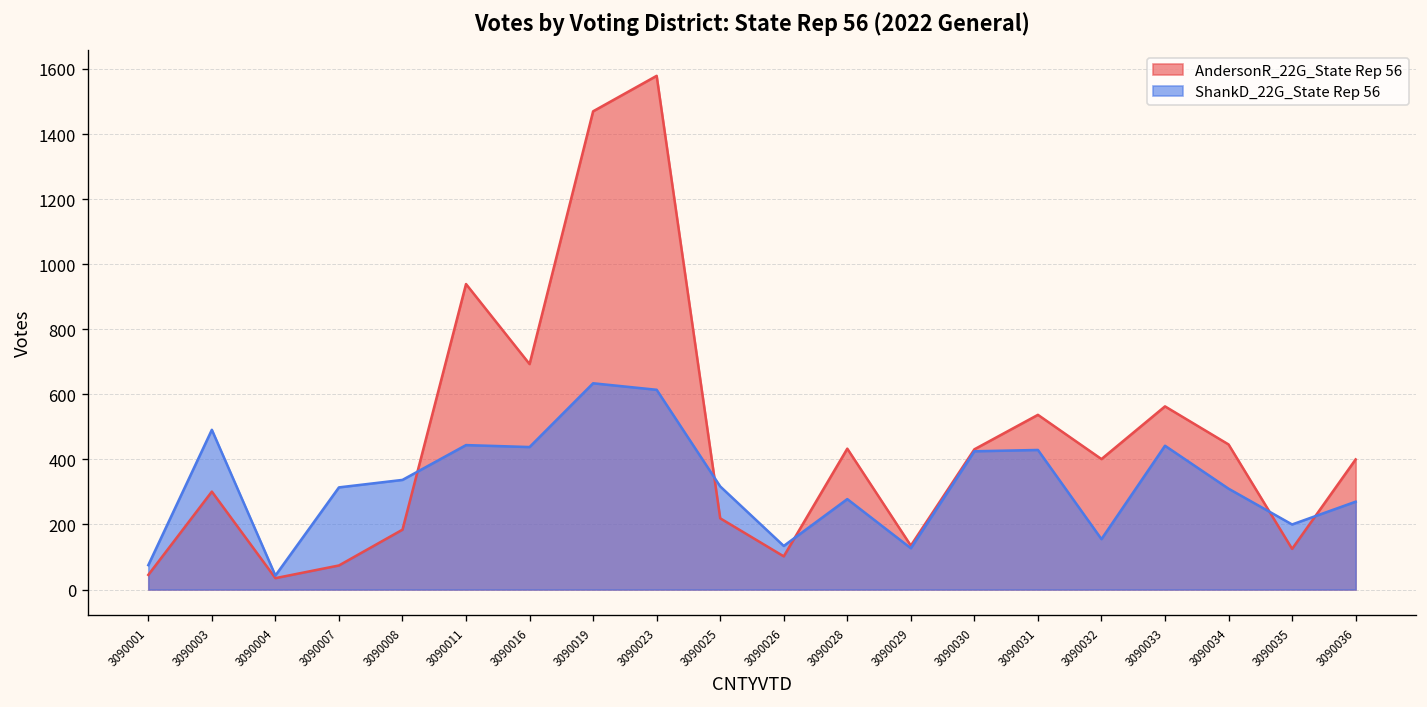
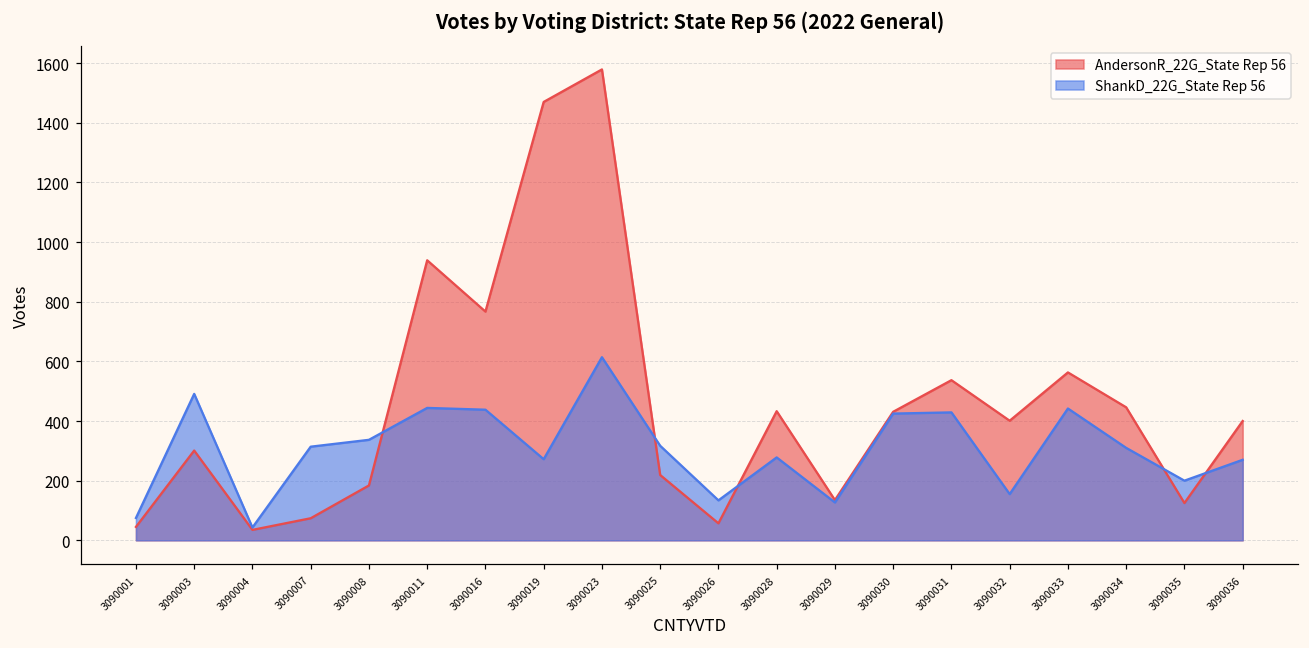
  {
    "AndersonR_22G_State Rep 56": {
      "3090001": 50,
      "3090003": 300,
      "3090007": 70,
      "3090008": 180,
      "3090011": 940,
-     "3090016": 690,
+     "3090016": 770,
      "3090019": 1470,
      "3090023": 1580,
      "3090025": 220,
-     "3090026": 100,
+     "3090026": 60,
      "3090028": 430,
      "3090031": 540,
      "3090032": 400,
      "3090033": 560,
      "3090034": 450,
      "3090035": 130,
      "3090036": 400
    },
    "ShankD_22G_State Rep 56": {
      "3090001": 80,
      "3090003": 490,
      "3090007": 310,
      "3090008": 340,
      "3090011": 440,
      "3090016": 440,
-     "3090019": 630,
+     "3090019": 270,
      "3090023": 610,
      "3090025": 320,
      "3090026": 130,
      "3090028": 280,
      "3090031": 430,
      "3090032": 160,
      "3090033": 440,
      "3090034": 310,
      "3090035": 200,
      "3090036": 270
    }
  }
